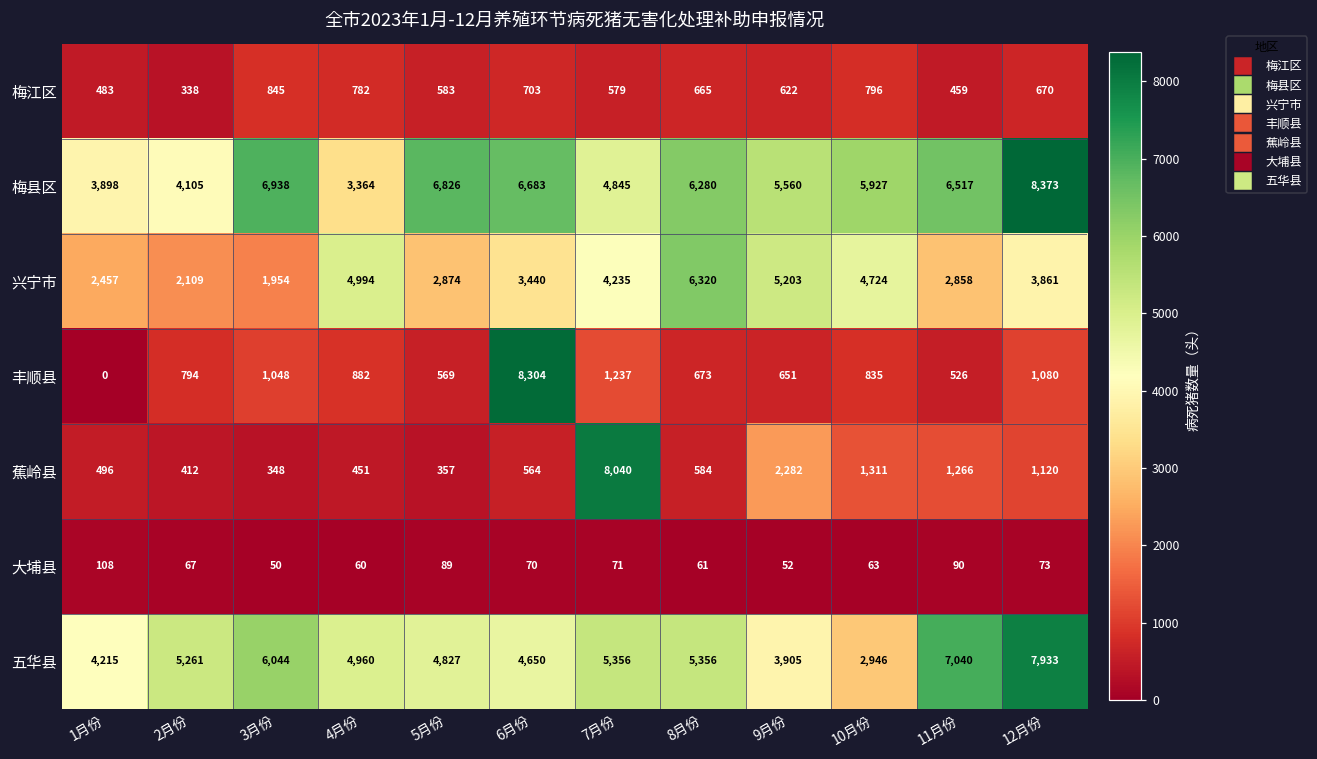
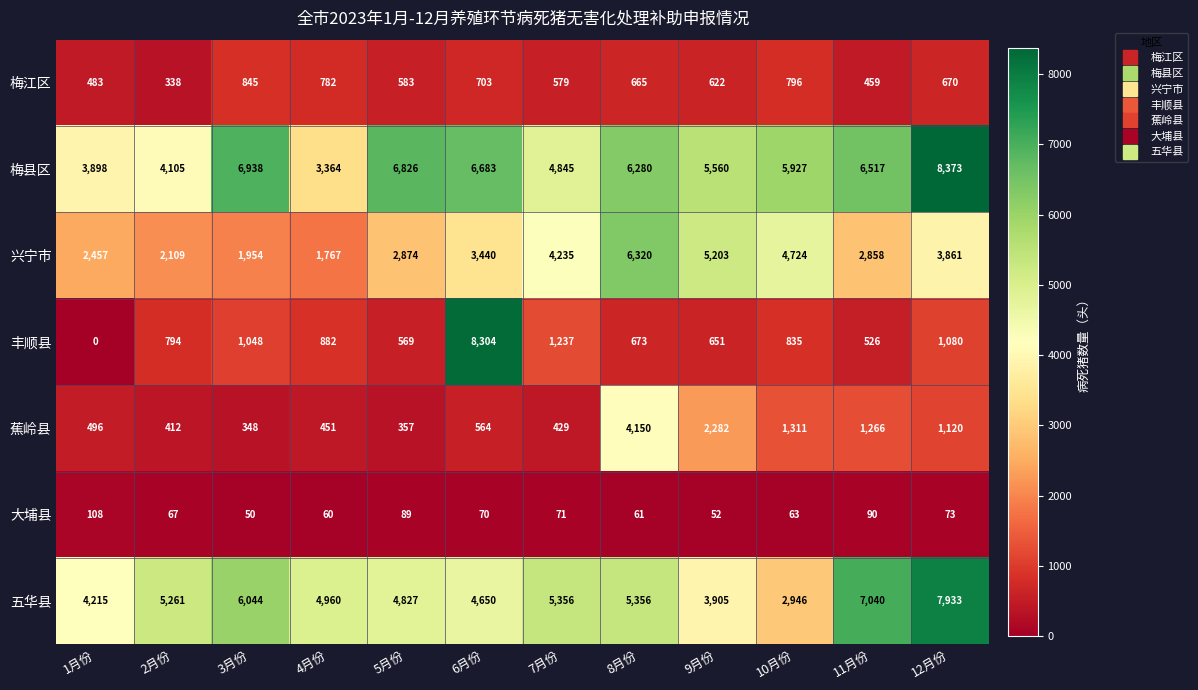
  {
    "梅江区": {
      "1月份": "483",
      "2月份": "338",
      "3月份": "845",
      "4月份": "782",
      "5月份": "583",
      "6月份": "703",
      "7月份": "579",
      "8月份": "665",
      "9月份": "622",
      "10月份": "796",
      "11月份": "459",
      "12月份": "670"
    },
    "梅县区": {
      "1月份": "3,898",
      "2月份": "4,105",
      "3月份": "6,938",
      "4月份": "3,364",
      "5月份": "6,826",
      "6月份": "6,683",
      "7月份": "4,845",
      "8月份": "6,280",
      "9月份": "5,560",
      "10月份": "5,927",
      "11月份": "6,517",
      "12月份": "8,373"
    },
    "兴宁市": {
      "1月份": "2,457",
      "2月份": "2,109",
      "3月份": "1,954",
-     "4月份": "4,994",
+     "4月份": "1,767",
      "5月份": "2,874",
      "6月份": "3,440",
      "7月份": "4,235",
      "8月份": "6,320",
      "9月份": "5,203",
      "10月份": "4,724",
      "11月份": "2,858",
      "12月份": "3,861"
    },
    "丰顺县": {
      "1月份": "0",
      "2月份": "794",
      "3月份": "1,048",
      "4月份": "882",
      "5月份": "569",
      "6月份": "8,304",
      "7月份": "1,237",
      "8月份": "673",
      "9月份": "651",
      "10月份": "835",
      "11月份": "526",
      "12月份": "1,080"
    },
    "蕉岭县": {
      "1月份": "496",
      "2月份": "412",
      "3月份": "348",
      "4月份": "451",
      "5月份": "357",
      "6月份": "564",
-     "7月份": "8,040",
-     "8月份": "584",
+     "7月份": "429",
+     "8月份": "4,150",
      "9月份": "2,282",
      "10月份": "1,311",
      "11月份": "1,266",
      "12月份": "1,120"
    },
    "大埔县": {
      "1月份": "108",
      "2月份": "67",
      "3月份": "50",
      "4月份": "60",
      "5月份": "89",
      "6月份": "70",
      "7月份": "71",
      "8月份": "61",
      "9月份": "52",
      "10月份": "63",
      "11月份": "90",
      "12月份": "73"
    },
    "五华县": {
      "1月份": "4,215",
      "2月份": "5,261",
      "3月份": "6,044",
      "4月份": "4,960",
      "5月份": "4,827",
      "6月份": "4,650",
      "7月份": "5,356",
      "8月份": "5,356",
      "9月份": "3,905",
      "10月份": "2,946",
      "11月份": "7,040",
      "12月份": "7,933"
    }
  }
